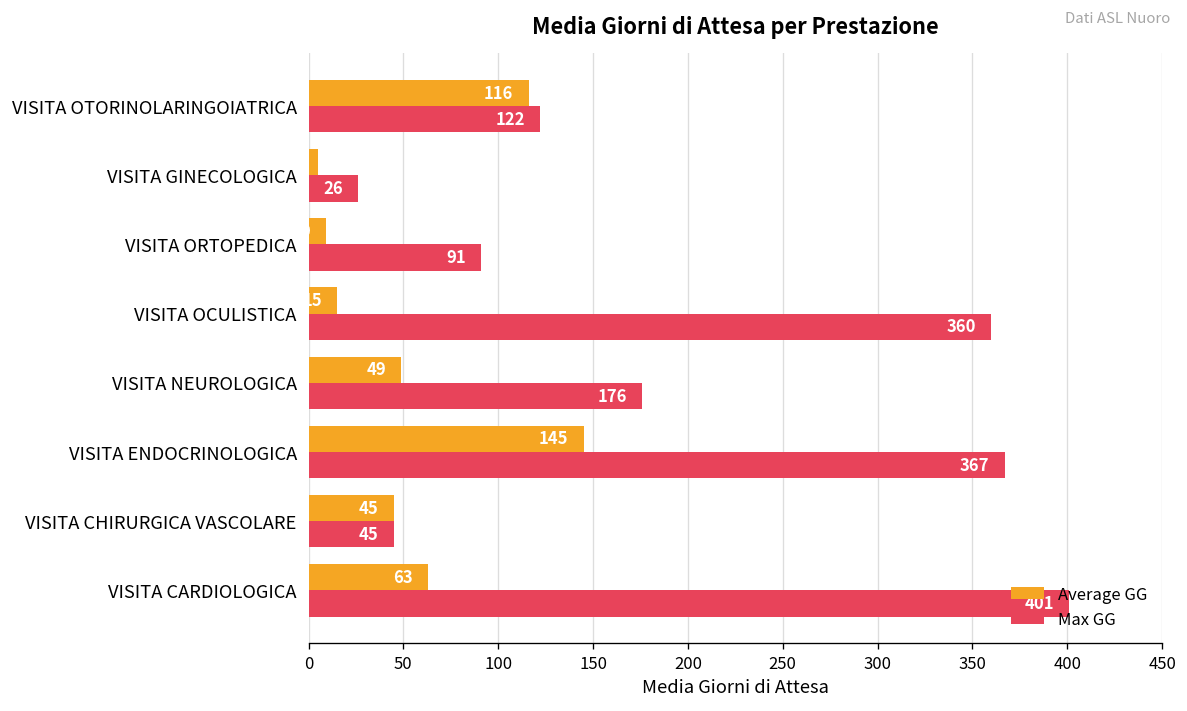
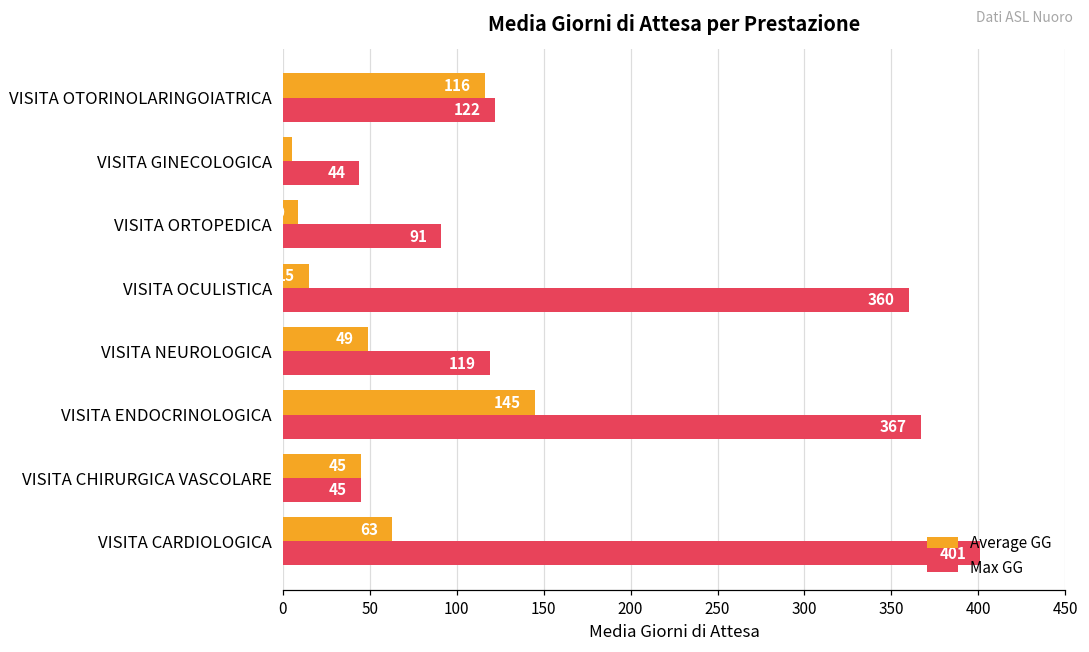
  {
    "Average GG": {
      "VISITA OTORINOLARINGOIATRICA": 116,
      "VISITA OCULISTICA": 15,
      "VISITA NEUROLOGICA": 49,
      "VISITA ENDOCRINOLOGICA": 145,
      "VISITA CHIRURGICA VASCOLARE": 45,
      "VISITA CARDIOLOGICA": 63
    },
    "Max GG": {
      "VISITA OTORINOLARINGOIATRICA": 122,
-     "VISITA GINECOLOGICA": 26,
+     "VISITA GINECOLOGICA": 44,
      "VISITA ORTOPEDICA": 91,
      "VISITA OCULISTICA": 360,
-     "VISITA NEUROLOGICA": 176,
+     "VISITA NEUROLOGICA": 119,
      "VISITA ENDOCRINOLOGICA": 367,
      "VISITA CHIRURGICA VASCOLARE": 45,
      "VISITA CARDIOLOGICA": 401
    }
  }
